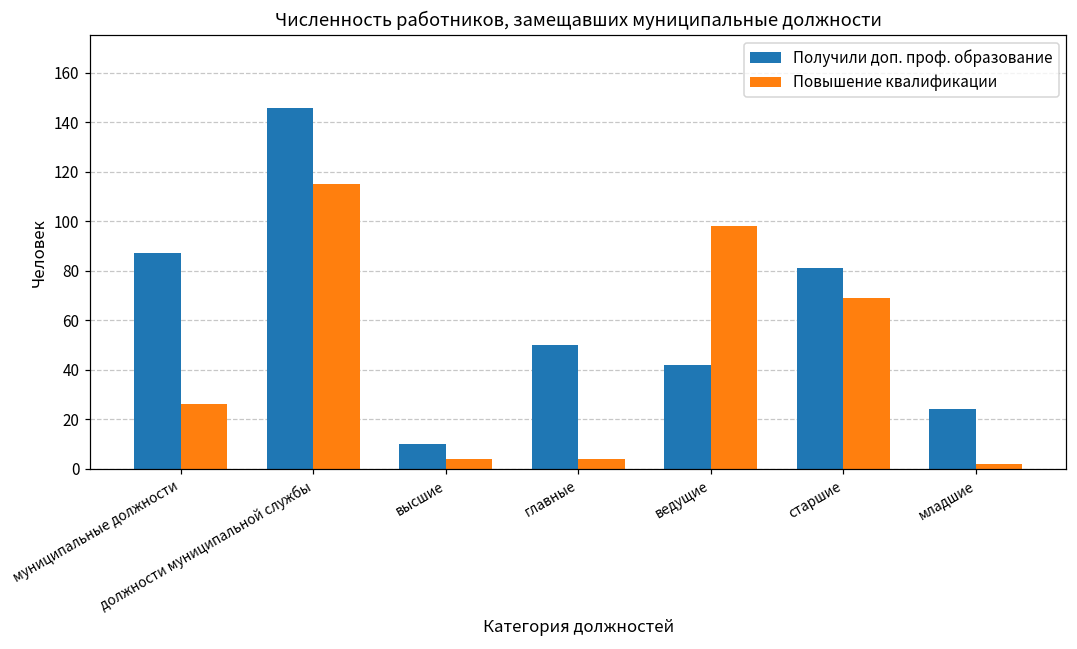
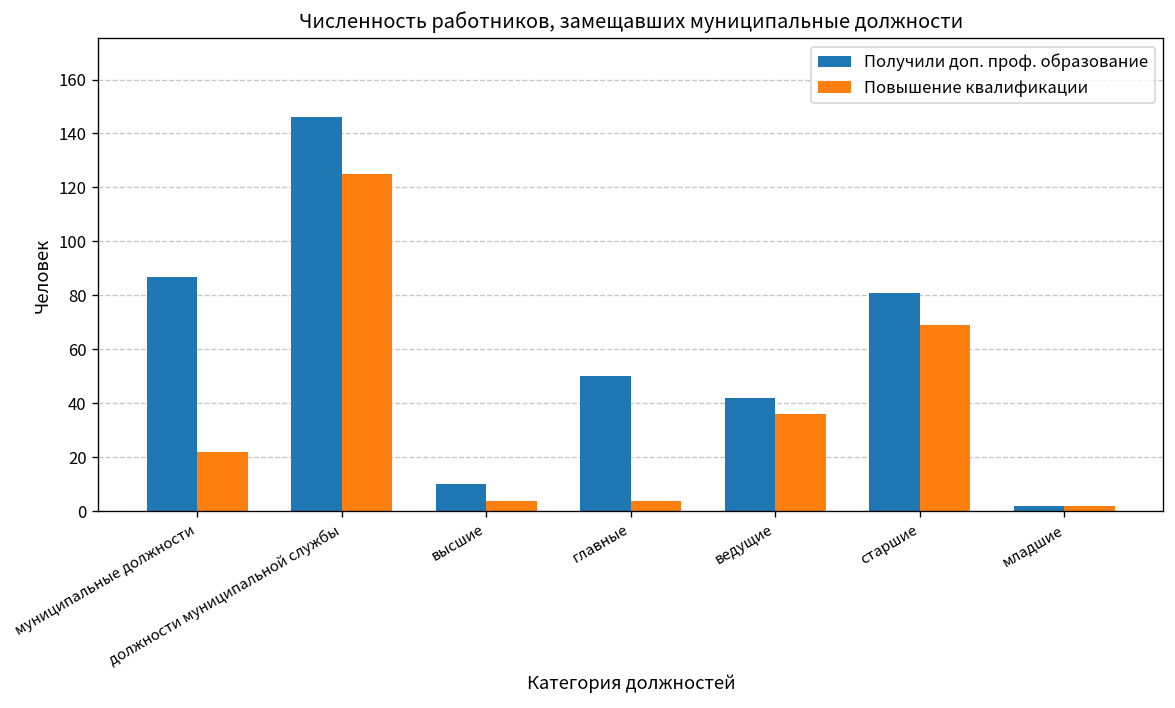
  {
    "Получили доп. проф. образование": {
      "муниципальные должности": 87,
      "должности муниципальной службы": 146,
      "высшие": 10,
      "главные": 50,
      "ведущие": 42,
      "старшие": 81,
-     "младшие": 24
+     "младшие": 2
    },
    "Повышение квалификации": {
-     "муниципальные должности": 26,
-     "должности муниципальной службы": 115,
+     "муниципальные должности": 22,
+     "должности муниципальной службы": 125,
      "высшие": 4,
      "главные": 4,
-     "ведущие": 98,
+     "ведущие": 36,
      "старшие": 69,
      "младшие": 2
    }
  }
